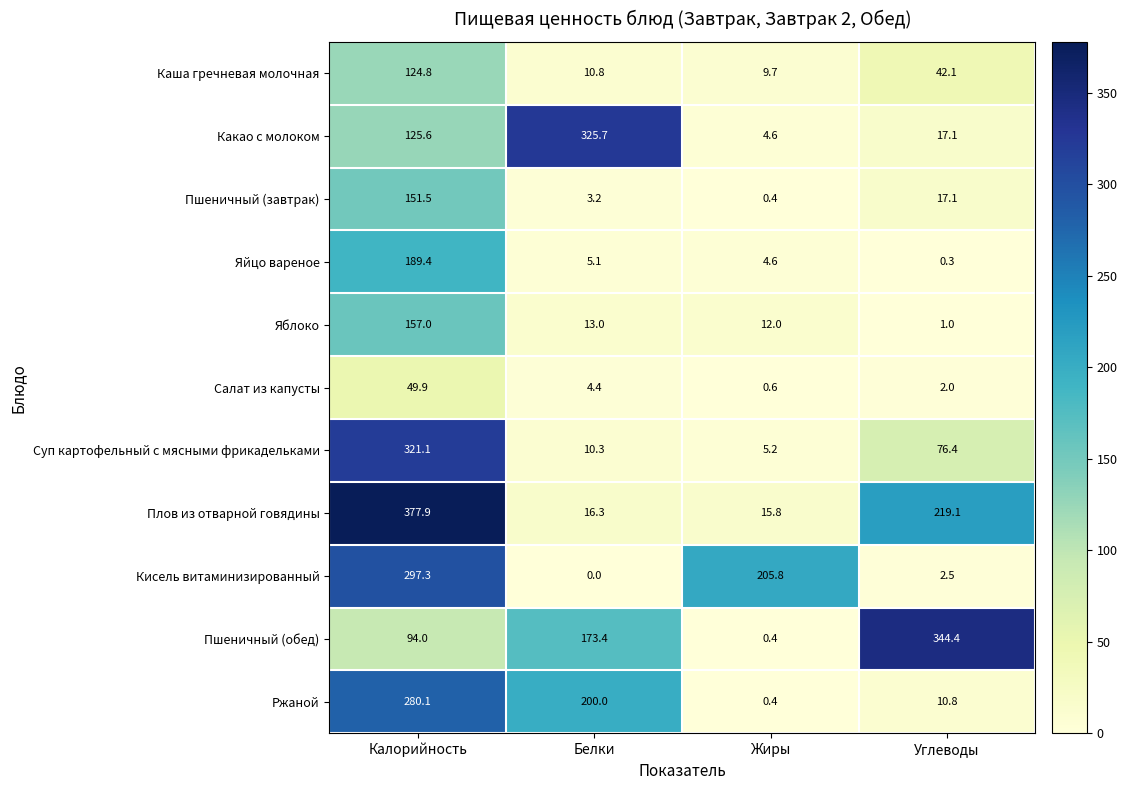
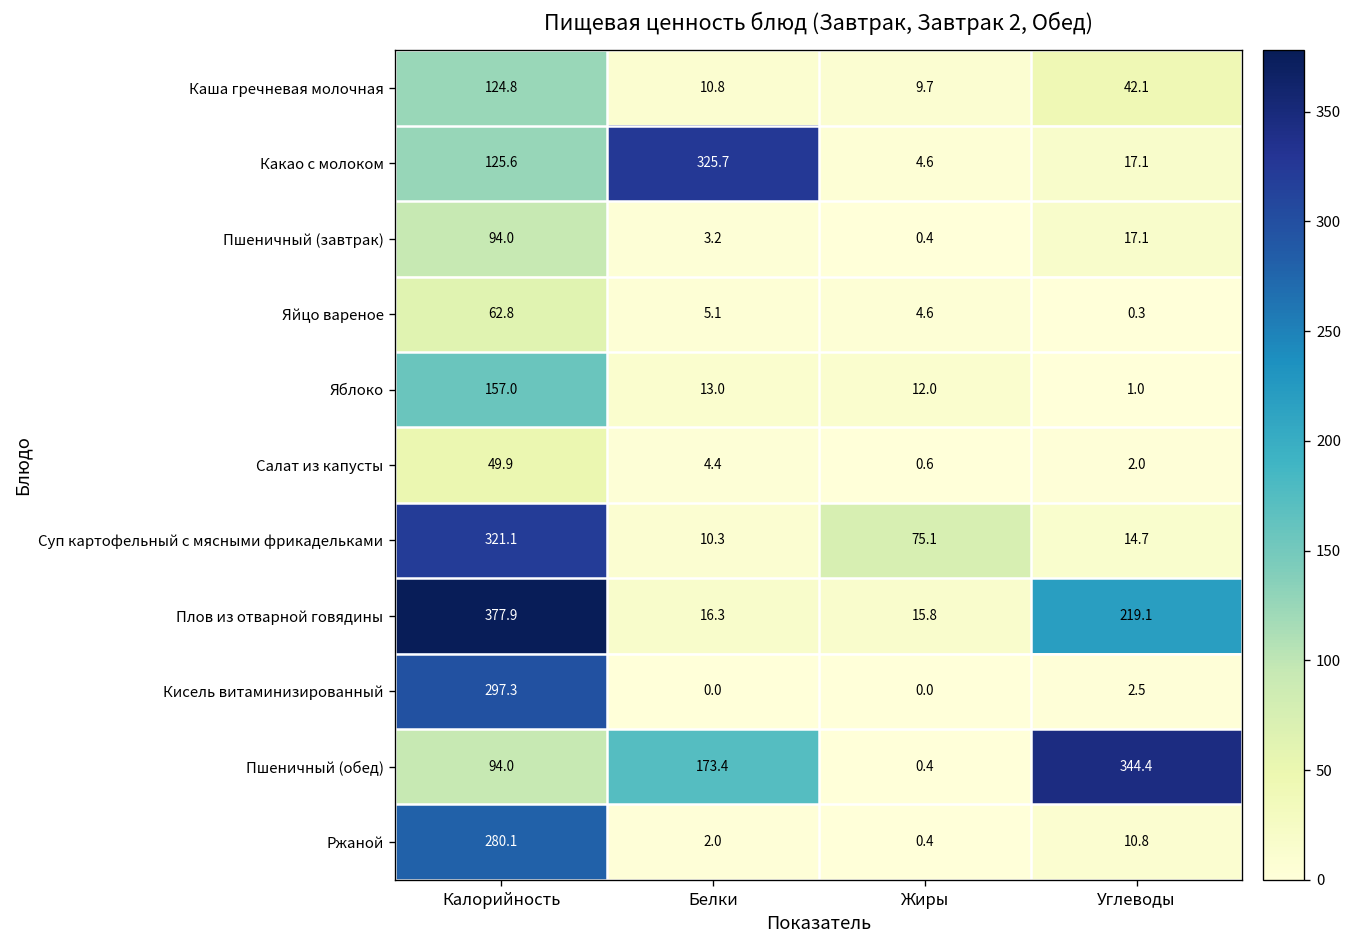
  {
    "Каша гречневая молочная": {
      "Калорийность": 124.8,
      "Белки": 10.8,
      "Жиры": 9.7,
      "Углеводы": 42.1
    },
    "Какао с молоком": {
      "Калорийность": 125.6,
      "Белки": 325.7,
      "Жиры": 4.6,
      "Углеводы": 17.1
    },
    "Пшеничный (завтрак)": {
-     "Калорийность": 151.5,
+     "Калорийность": 94.0,
      "Белки": 3.2,
      "Жиры": 0.4,
      "Углеводы": 17.1
    },
    "Яйцо вареное": {
-     "Калорийность": 189.4,
+     "Калорийность": 62.8,
      "Белки": 5.1,
      "Жиры": 4.6,
      "Углеводы": 0.3
    },
    "Яблоко": {
      "Калорийность": 157.0,
      "Белки": 13.0,
      "Жиры": 12.0,
      "Углеводы": 1.0
    },
    "Салат из капусты": {
      "Калорийность": 49.9,
      "Белки": 4.4,
      "Жиры": 0.6,
      "Углеводы": 2.0
    },
    "Суп картофельный с мясными фрикадельками": {
      "Калорийность": 321.1,
      "Белки": 10.3,
-     "Жиры": 5.2,
-     "Углеводы": 76.4
+     "Жиры": 75.1,
+     "Углеводы": 14.7
    },
    "Плов из отварной говядины": {
      "Калорийность": 377.9,
      "Белки": 16.3,
      "Жиры": 15.8,
      "Углеводы": 219.1
    },
    "Кисель витаминизированный": {
      "Калорийность": 297.3,
      "Белки": 0.0,
-     "Жиры": 205.8,
+     "Жиры": 0.0,
      "Углеводы": 2.5
    },
    "Пшеничный (обед)": {
      "Калорийность": 94.0,
      "Белки": 173.4,
      "Жиры": 0.4,
      "Углеводы": 344.4
    },
    "Ржаной": {
      "Калорийность": 280.1,
-     "Белки": 200.0,
+     "Белки": 2.0,
      "Жиры": 0.4,
      "Углеводы": 10.8
    }
  }
